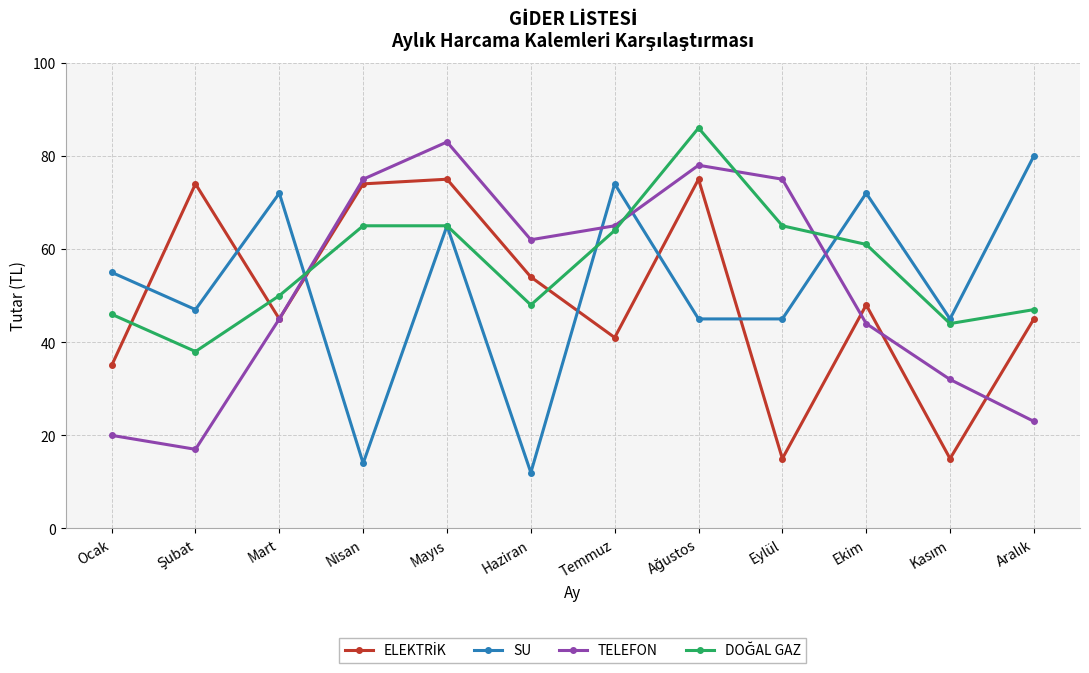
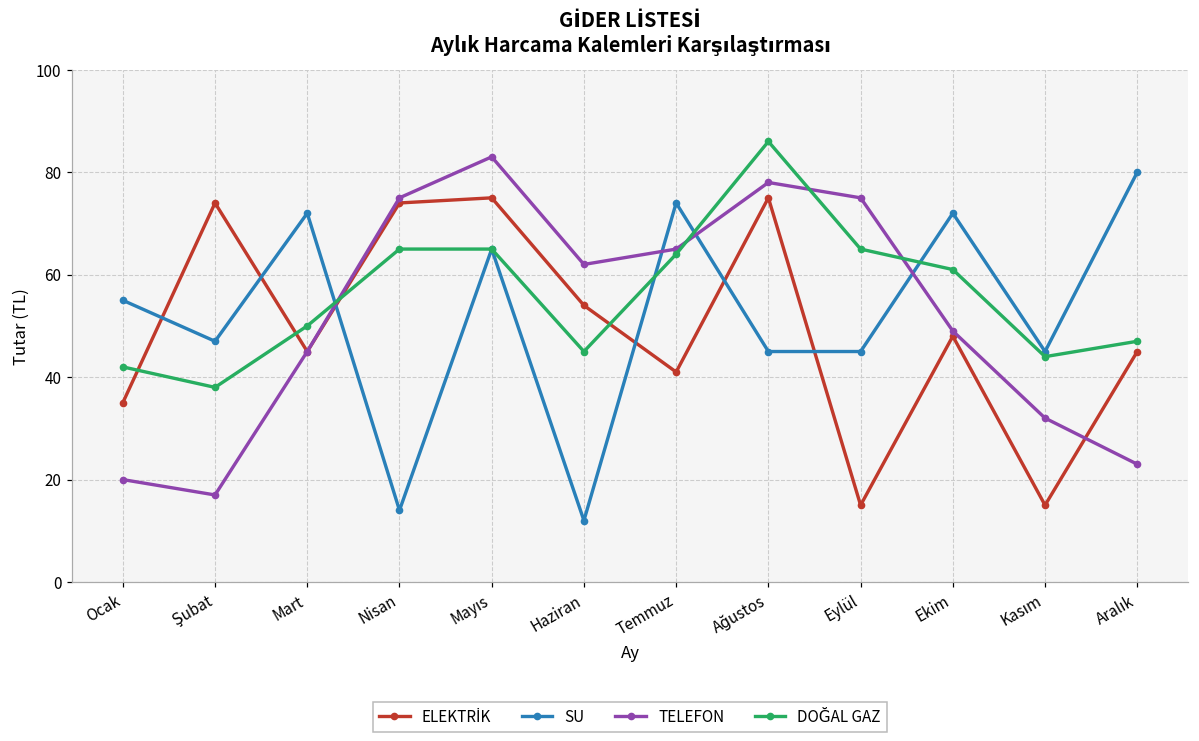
  {
    "ELEKTRİK": {
      "Ocak": 35,
      "Şubat": 74,
      "Nisan": 74,
      "Mayıs": 75,
      "Haziran": 54,
      "Temmuz": 41,
      "Ağustos": 75,
      "Eylül": 15,
      "Ekim": 48,
      "Kasım": 15,
      "Aralık": 45
    },
    "SU": {
      "Ocak": 55,
      "Şubat": 47,
      "Mart": 72,
      "Nisan": 14,
      "Haziran": 12,
      "Temmuz": 74,
      "Ağustos": 45,
      "Eylül": 45,
      "Ekim": 72,
      "Kasım": 45,
      "Aralık": 80
    },
    "TELEFON": {
      "Ocak": 20,
      "Şubat": 17,
      "Nisan": 75,
      "Mayıs": 83,
      "Haziran": 62,
      "Temmuz": 65,
      "Ağustos": 78,
      "Eylül": 75,
-     "Ekim": 44,
+     "Ekim": 49,
      "Kasım": 32,
      "Aralık": 23
    },
    "DOĞAL GAZ": {
-     "Ocak": 46,
+     "Ocak": 42,
      "Şubat": 38,
      "Mart": 50,
      "Nisan": 65,
-     "Haziran": 48,
+     "Haziran": 45,
      "Temmuz": 64,
      "Ağustos": 86,
      "Eylül": 65,
      "Ekim": 61,
      "Kasım": 44,
      "Aralık": 47
    }
  }
